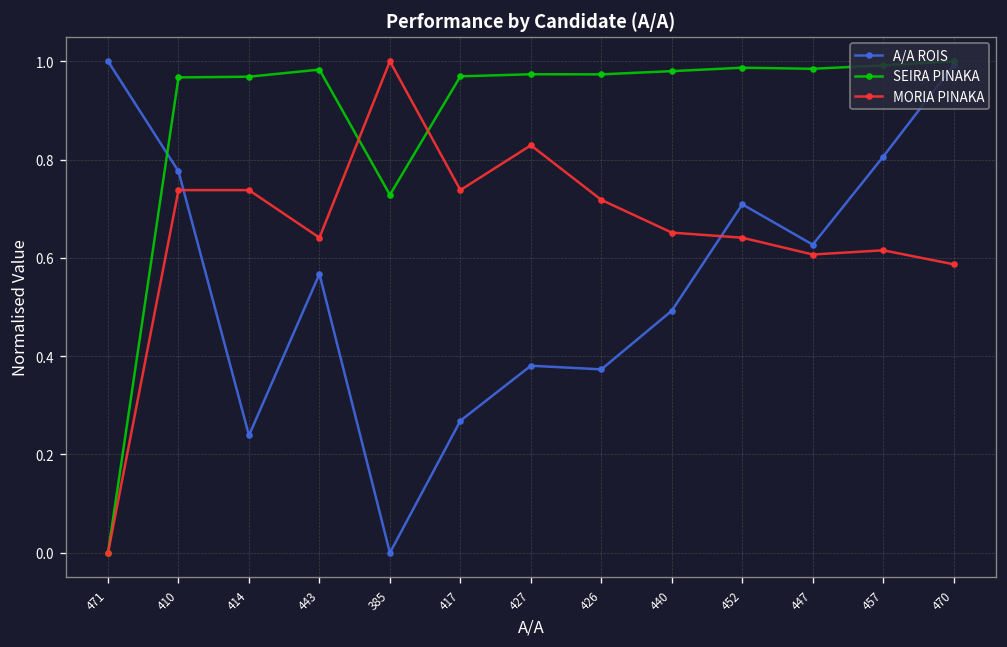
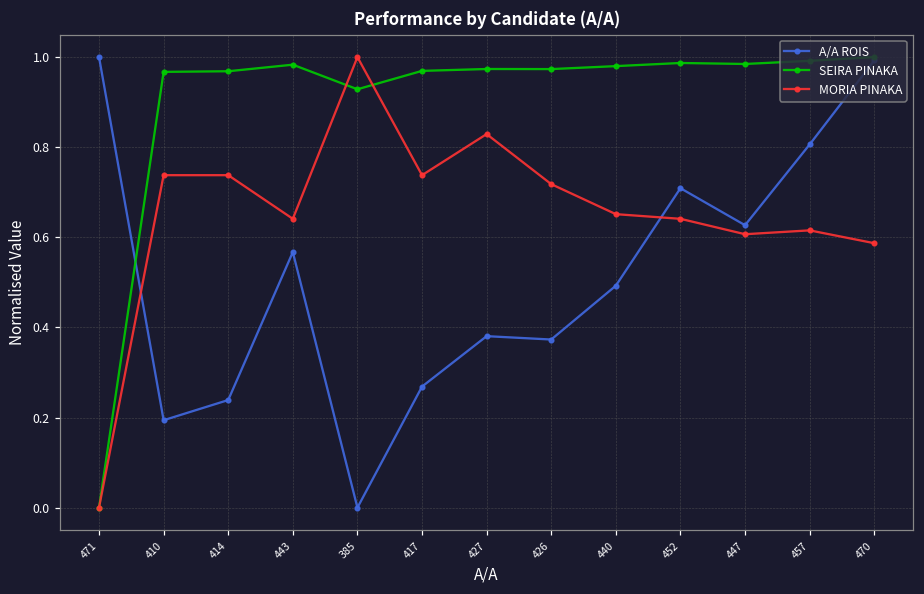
  {
    "A/A ROIS": {
      "471": 1.00,
-     "410": 0.78,
+     "410": 0.19,
      "414": 0.24,
      "443": 0.57,
      "385": 0.00,
      "417": 0.27,
      "427": 0.38,
      "426": 0.37,
      "440": 0.49,
      "452": 0.71,
      "447": 0.63,
      "457": 0.81
    },
    "SEIRA PINAKA": {
      "410": 0.97,
      "414": 0.97,
      "443": 0.98,
-     "385": 0.73,
+     "385": 0.93,
      "417": 0.97,
      "427": 0.97,
      "426": 0.97,
      "440": 0.98,
      "452": 0.99,
      "447": 0.98
    },
    "MORIA PINAKA": {
      "410": 0.74,
      "414": 0.74,
      "443": 0.64,
      "385": 1.00,
      "417": 0.74,
      "427": 0.83,
      "426": 0.72,
      "440": 0.65,
      "452": 0.64,
      "447": 0.61,
      "457": 0.62,
      "470": 0.59
    }
  }
